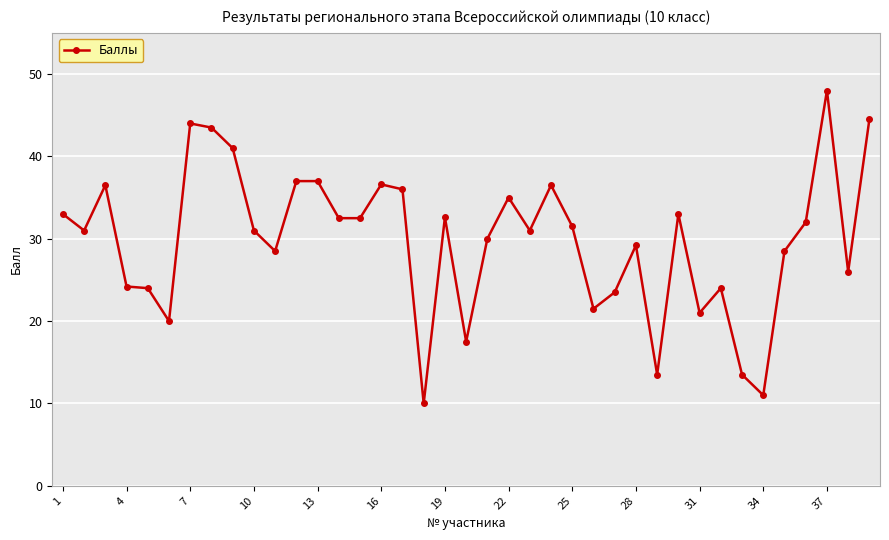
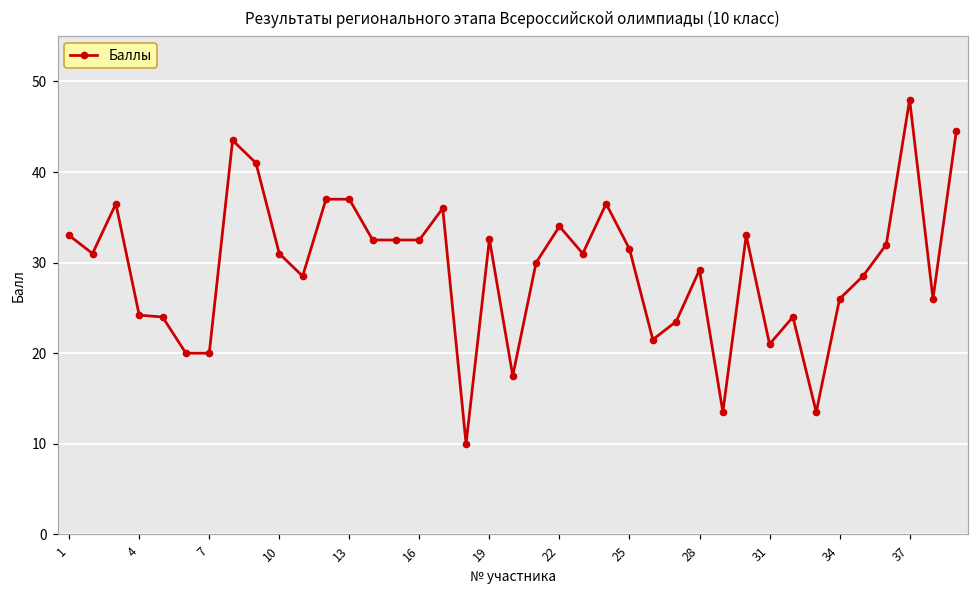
  {
    "1": 33,
    "4": 24,
-   "7": 44,
+   "7": 20,
    "10": 31,
    "13": 37,
-   "16": 37,
+   "16": 33,
    "19": 33,
-   "22": 35,
+   "22": 34,
    "25": 32,
    "28": 29,
    "31": 21,
-   "34": 11,
+   "34": 26,
    "37": 48
  }
